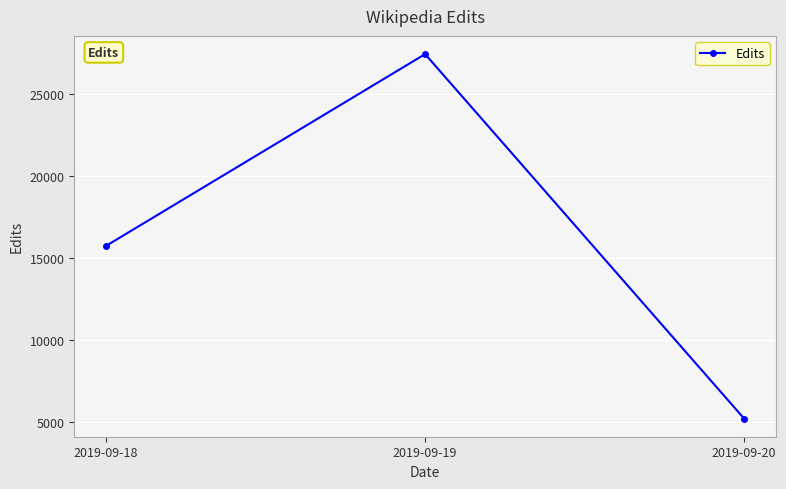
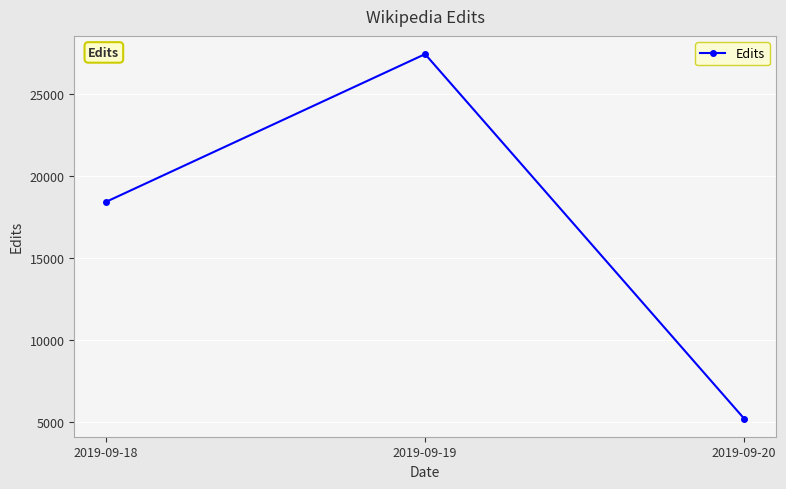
  {
-   "2019-09-18": 15800,
+   "2019-09-18": 18400,
    "2019-09-19": 27400,
    "2019-09-20": 5200
  }
